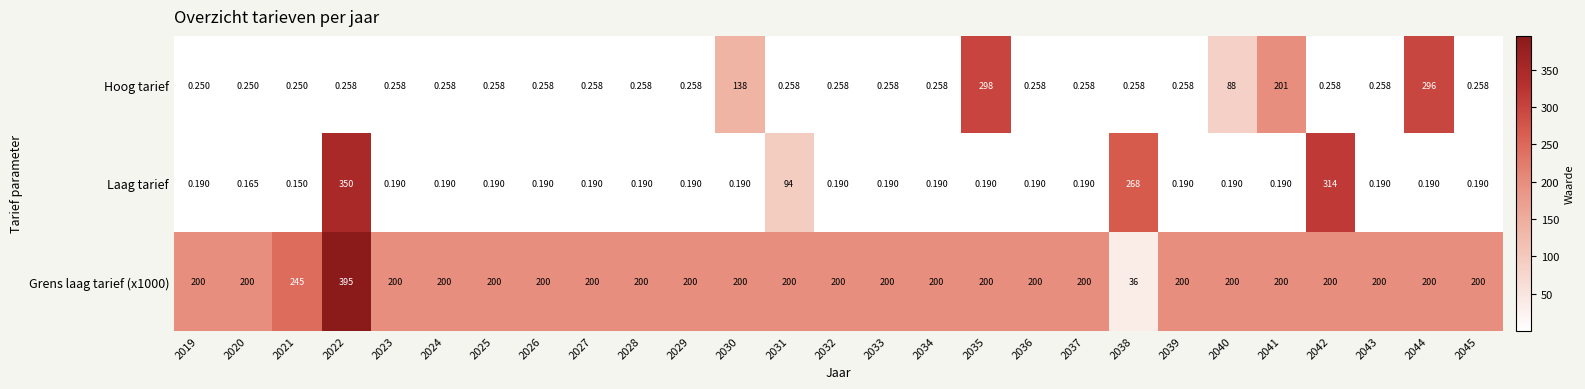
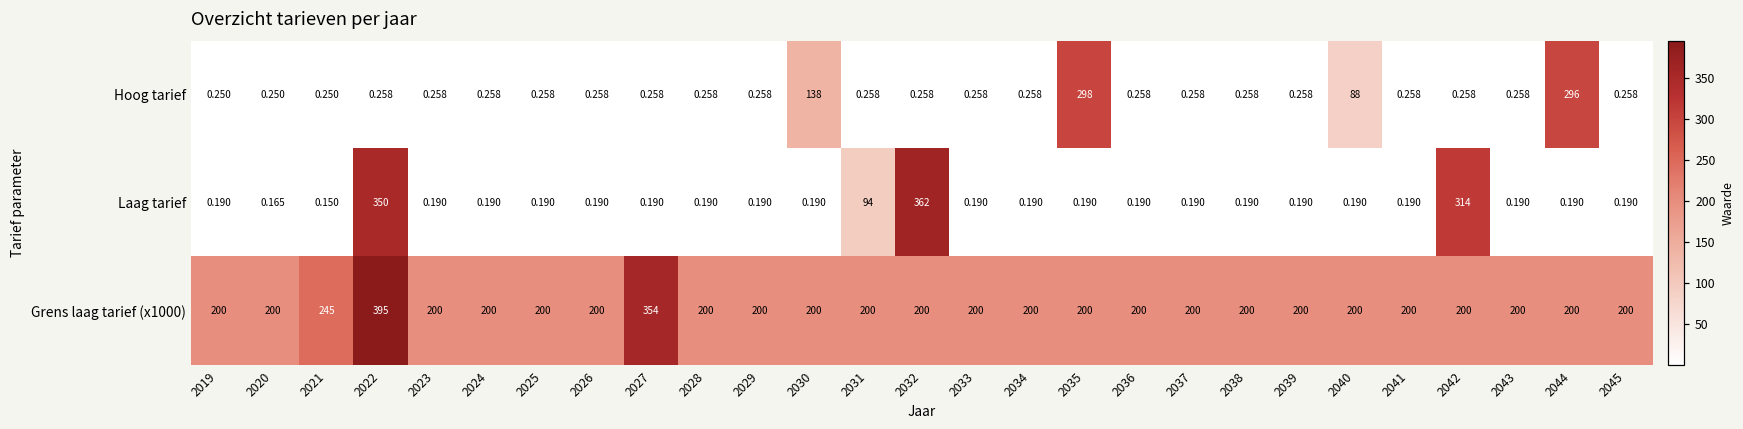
  {
    "Hoog tarief": {
      "2019": 0.250,
      "2020": 0.250,
      "2021": 0.250,
      "2022": 0.258,
      "2023": 0.258,
      "2024": 0.258,
      "2025": 0.258,
      "2026": 0.258,
      "2027": 0.258,
      "2028": 0.258,
      "2029": 0.258,
      "2030": 138,
      "2031": 0.258,
      "2032": 0.258,
      "2033": 0.258,
      "2034": 0.258,
      "2035": 298,
      "2036": 0.258,
      "2037": 0.258,
      "2038": 0.258,
      "2039": 0.258,
      "2040": 88,
-     "2041": 201,
+     "2041": 0.258,
      "2042": 0.258,
      "2043": 0.258,
      "2044": 296,
      "2045": 0.258
    },
    "Laag tarief": {
      "2019": 0.190,
      "2020": 0.165,
      "2021": 0.150,
      "2022": 350,
      "2023": 0.190,
      "2024": 0.190,
      "2025": 0.190,
      "2026": 0.190,
      "2027": 0.190,
      "2028": 0.190,
      "2029": 0.190,
      "2030": 0.190,
      "2031": 94,
-     "2032": 0.190,
+     "2032": 362,
      "2033": 0.190,
      "2034": 0.190,
      "2035": 0.190,
      "2036": 0.190,
      "2037": 0.190,
-     "2038": 268,
+     "2038": 0.190,
      "2039": 0.190,
      "2040": 0.190,
      "2041": 0.190,
      "2042": 314,
      "2043": 0.190,
      "2044": 0.190,
      "2045": 0.190
    },
    "Grens laag tarief (x1000)": {
      "2019": 200,
      "2020": 200,
      "2021": 245,
      "2022": 395,
      "2023": 200,
      "2024": 200,
      "2025": 200,
      "2026": 200,
-     "2027": 200,
+     "2027": 354,
      "2028": 200,
      "2029": 200,
      "2030": 200,
      "2031": 200,
      "2032": 200,
      "2033": 200,
      "2034": 200,
      "2035": 200,
      "2036": 200,
      "2037": 200,
-     "2038": 36,
+     "2038": 200,
      "2039": 200,
      "2040": 200,
      "2041": 200,
      "2042": 200,
      "2043": 200,
      "2044": 200,
      "2045": 200
    }
  }
